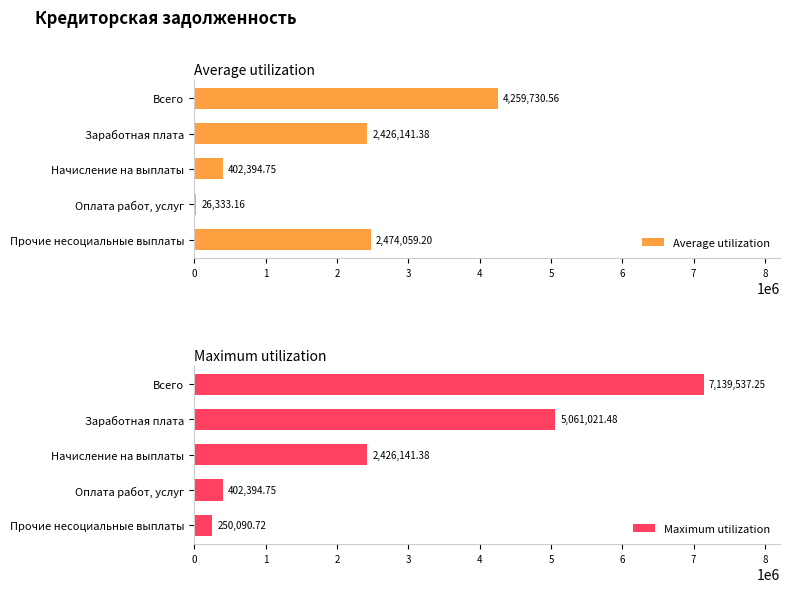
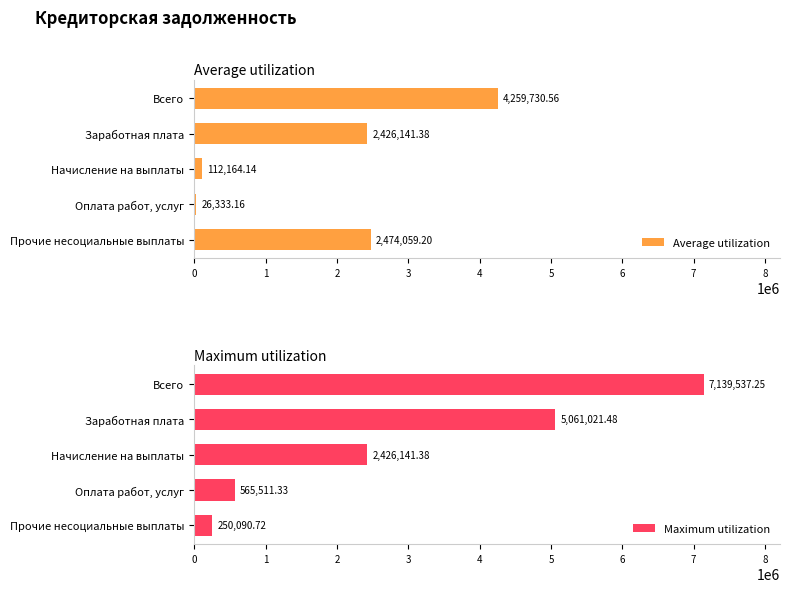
  {
    "Average utilization": {
      "Всего": "4,259,730.56",
      "Заработная плата": "2,426,141.38",
-     "Начисление на выплаты": "402,394.75",
+     "Начисление на выплаты": "112,164.14",
      "Оплата работ, услуг": "26,333.16",
      "Прочие несоциальные выплаты": "2,474,059.20"
    },
    "Maximum utilization": {
      "Всего": "7,139,537.25",
      "Заработная плата": "5,061,021.48",
      "Начисление на выплаты": "2,426,141.38",
-     "Оплата работ, услуг": "402,394.75",
+     "Оплата работ, услуг": "565,511.33",
      "Прочие несоциальные выплаты": "250,090.72"
    }
  }
